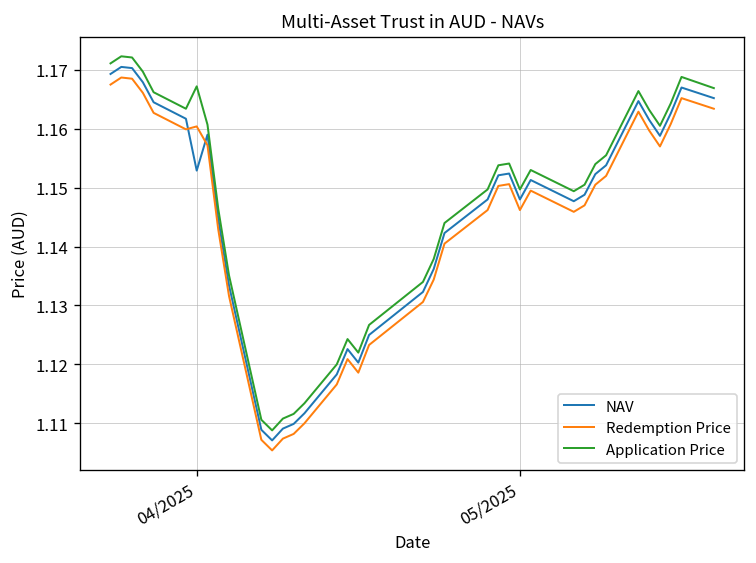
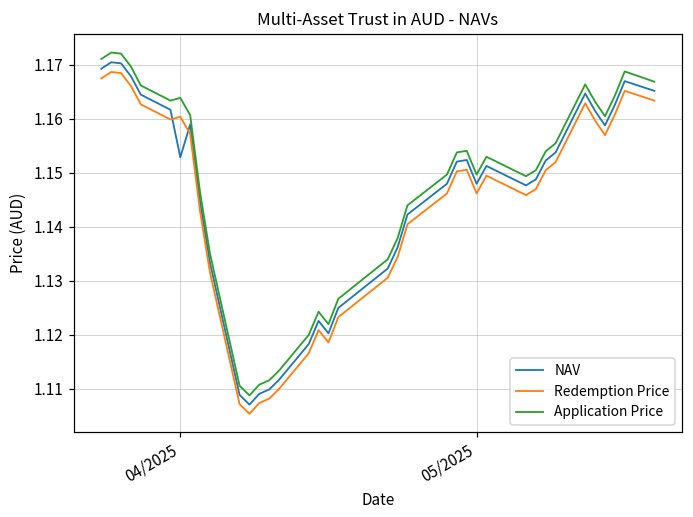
  {
    "NAV": {
      "04/2025": 1.153,
      "05/2025": 1.148
    },
    "Redemption Price": {
      "04/2025": 1.160,
      "05/2025": 1.146
    },
    "Application Price": {
-     "04/2025": 1.167,
+     "04/2025": 1.164,
      "05/2025": 1.150
    }
  }
